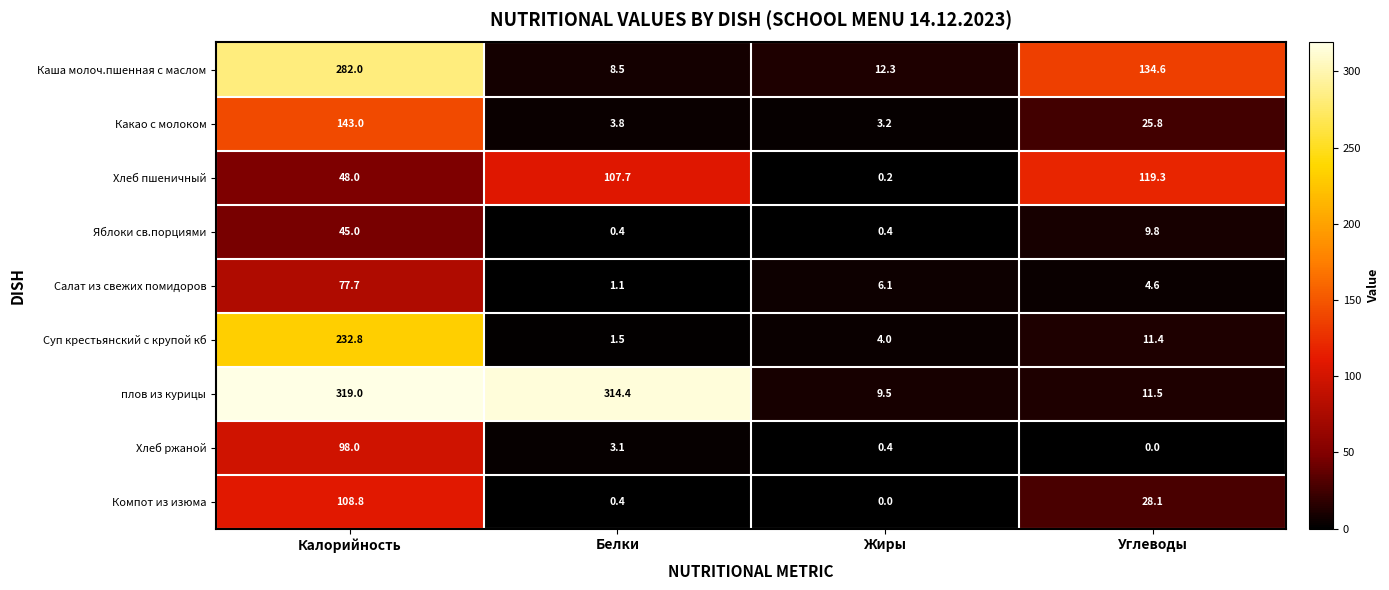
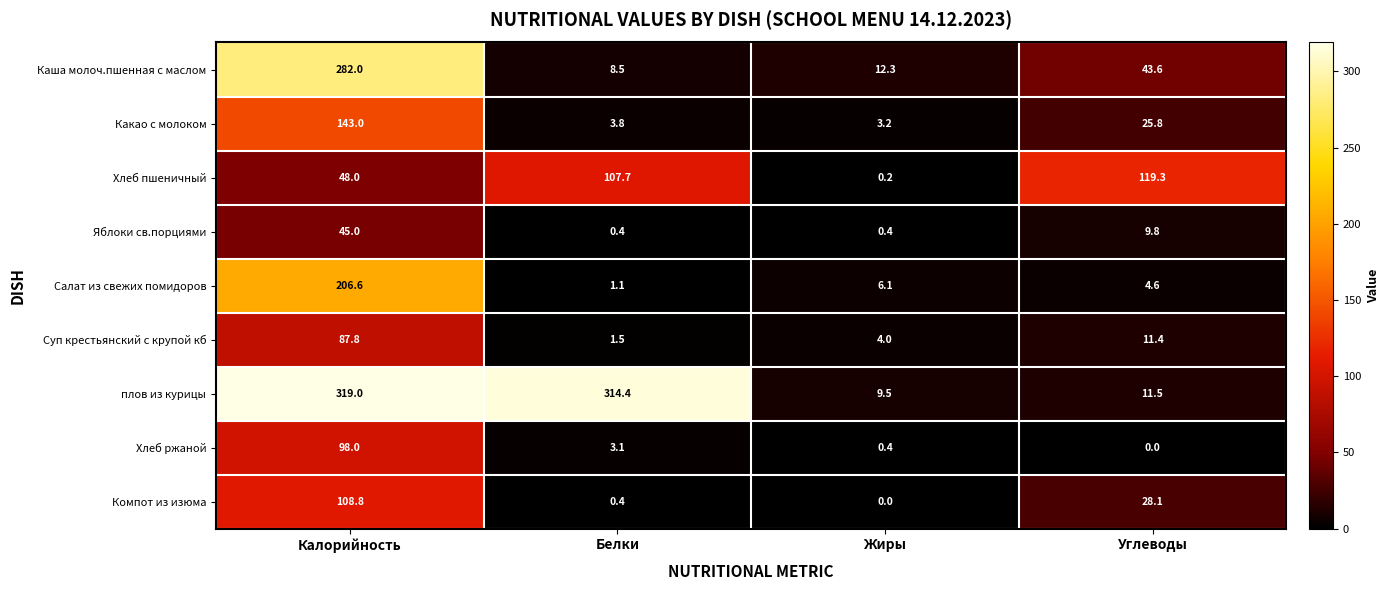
  {
    "Каша молоч.пшенная с маслом": {
      "Калорийность": 282.0,
      "Белки": 8.5,
      "Жиры": 12.3,
-     "Углеводы": 134.6
+     "Углеводы": 43.6
    },
    "Какао с молоком": {
      "Калорийность": 143.0,
      "Белки": 3.8,
      "Жиры": 3.2,
      "Углеводы": 25.8
    },
    "Хлеб пшеничный": {
      "Калорийность": 48.0,
      "Белки": 107.7,
      "Жиры": 0.2,
      "Углеводы": 119.3
    },
    "Яблоки св.порциями": {
      "Калорийность": 45.0,
      "Белки": 0.4,
      "Жиры": 0.4,
      "Углеводы": 9.8
    },
    "Салат из свежих помидоров": {
-     "Калорийность": 77.7,
+     "Калорийность": 206.6,
      "Белки": 1.1,
      "Жиры": 6.1,
      "Углеводы": 4.6
    },
    "Суп крестьянский с крупой кб": {
-     "Калорийность": 232.8,
+     "Калорийность": 87.8,
      "Белки": 1.5,
      "Жиры": 4.0,
      "Углеводы": 11.4
    },
    "плов из курицы": {
      "Калорийность": 319.0,
      "Белки": 314.4,
      "Жиры": 9.5,
      "Углеводы": 11.5
    },
    "Хлеб ржаной": {
      "Калорийность": 98.0,
      "Белки": 3.1,
      "Жиры": 0.4,
      "Углеводы": 0.0
    },
    "Компот из изюма": {
      "Калорийность": 108.8,
      "Белки": 0.4,
      "Жиры": 0.0,
      "Углеводы": 28.1
    }
  }
